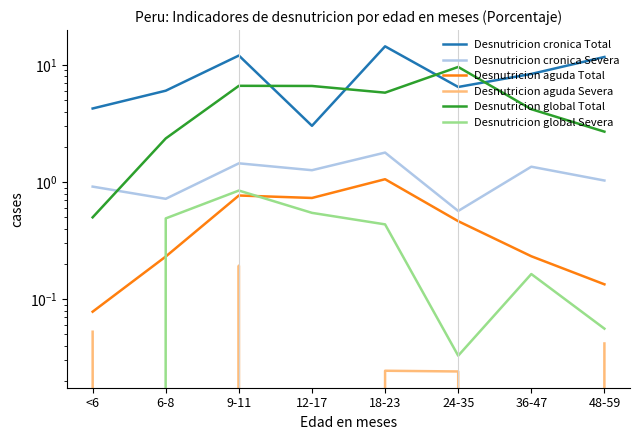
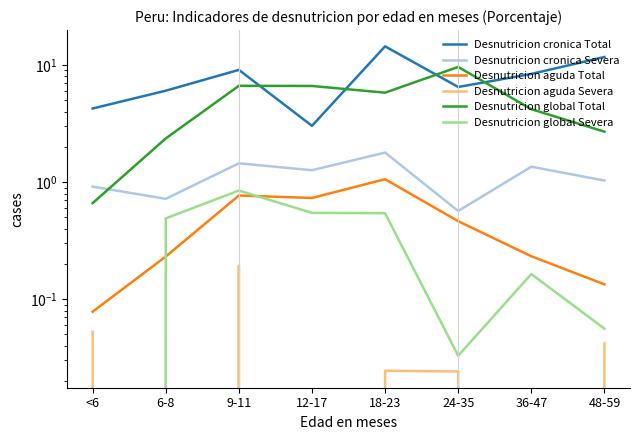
  {
    "Desnutricion cronica Total": {
      "<6": 4.3,
      "6-8": 6,
-     "9-11": 12,
+     "9-11": 9,
      "12-17": 3,
      "18-23": 14,
      "24-35": 7,
      "36-47": 8,
      "48-59": 12
    },
    "Desnutricion cronica Severa": {
      "<6": 0.9,
      "6-8": 0.7,
      "9-11": 1.4,
      "12-17": 1.3,
      "18-23": 1.8,
      "24-35": 0.6,
      "36-47": 1.4,
      "48-59": 1.0
    },
    "Desnutricion aguda Total": {
      "<6": 0.08,
      "6-8": 0.23,
      "9-11": 0.8,
      "12-17": 0.7,
      "18-23": 1.1,
      "24-35": 0.46,
      "36-47": 0.23,
      "48-59": 0.13
    },
    "Desnutricion aguda Severa": {
      "<6": 0.05,
      "9-11": 0.19,
      "18-23": 0.025,
      "24-35": 0.024,
      "48-59": 0.04
    },
    "Desnutricion global Total": {
-     "<6": 0.50,
+     "<6": 0.7,
      "6-8": 2.4,
      "9-11": 7,
      "12-17": 7,
      "18-23": 6,
      "24-35": 10,
      "36-47": 4.2,
      "48-59": 2.7
    },
    "Desnutricion global Severa": {
      "6-8": 0.49,
      "9-11": 0.8,
      "12-17": 0.5,
-     "18-23": 0.44,
+     "18-23": 0.5,
      "24-35": 0.033,
      "36-47": 0.16,
      "48-59": 0.06
    }
  }
